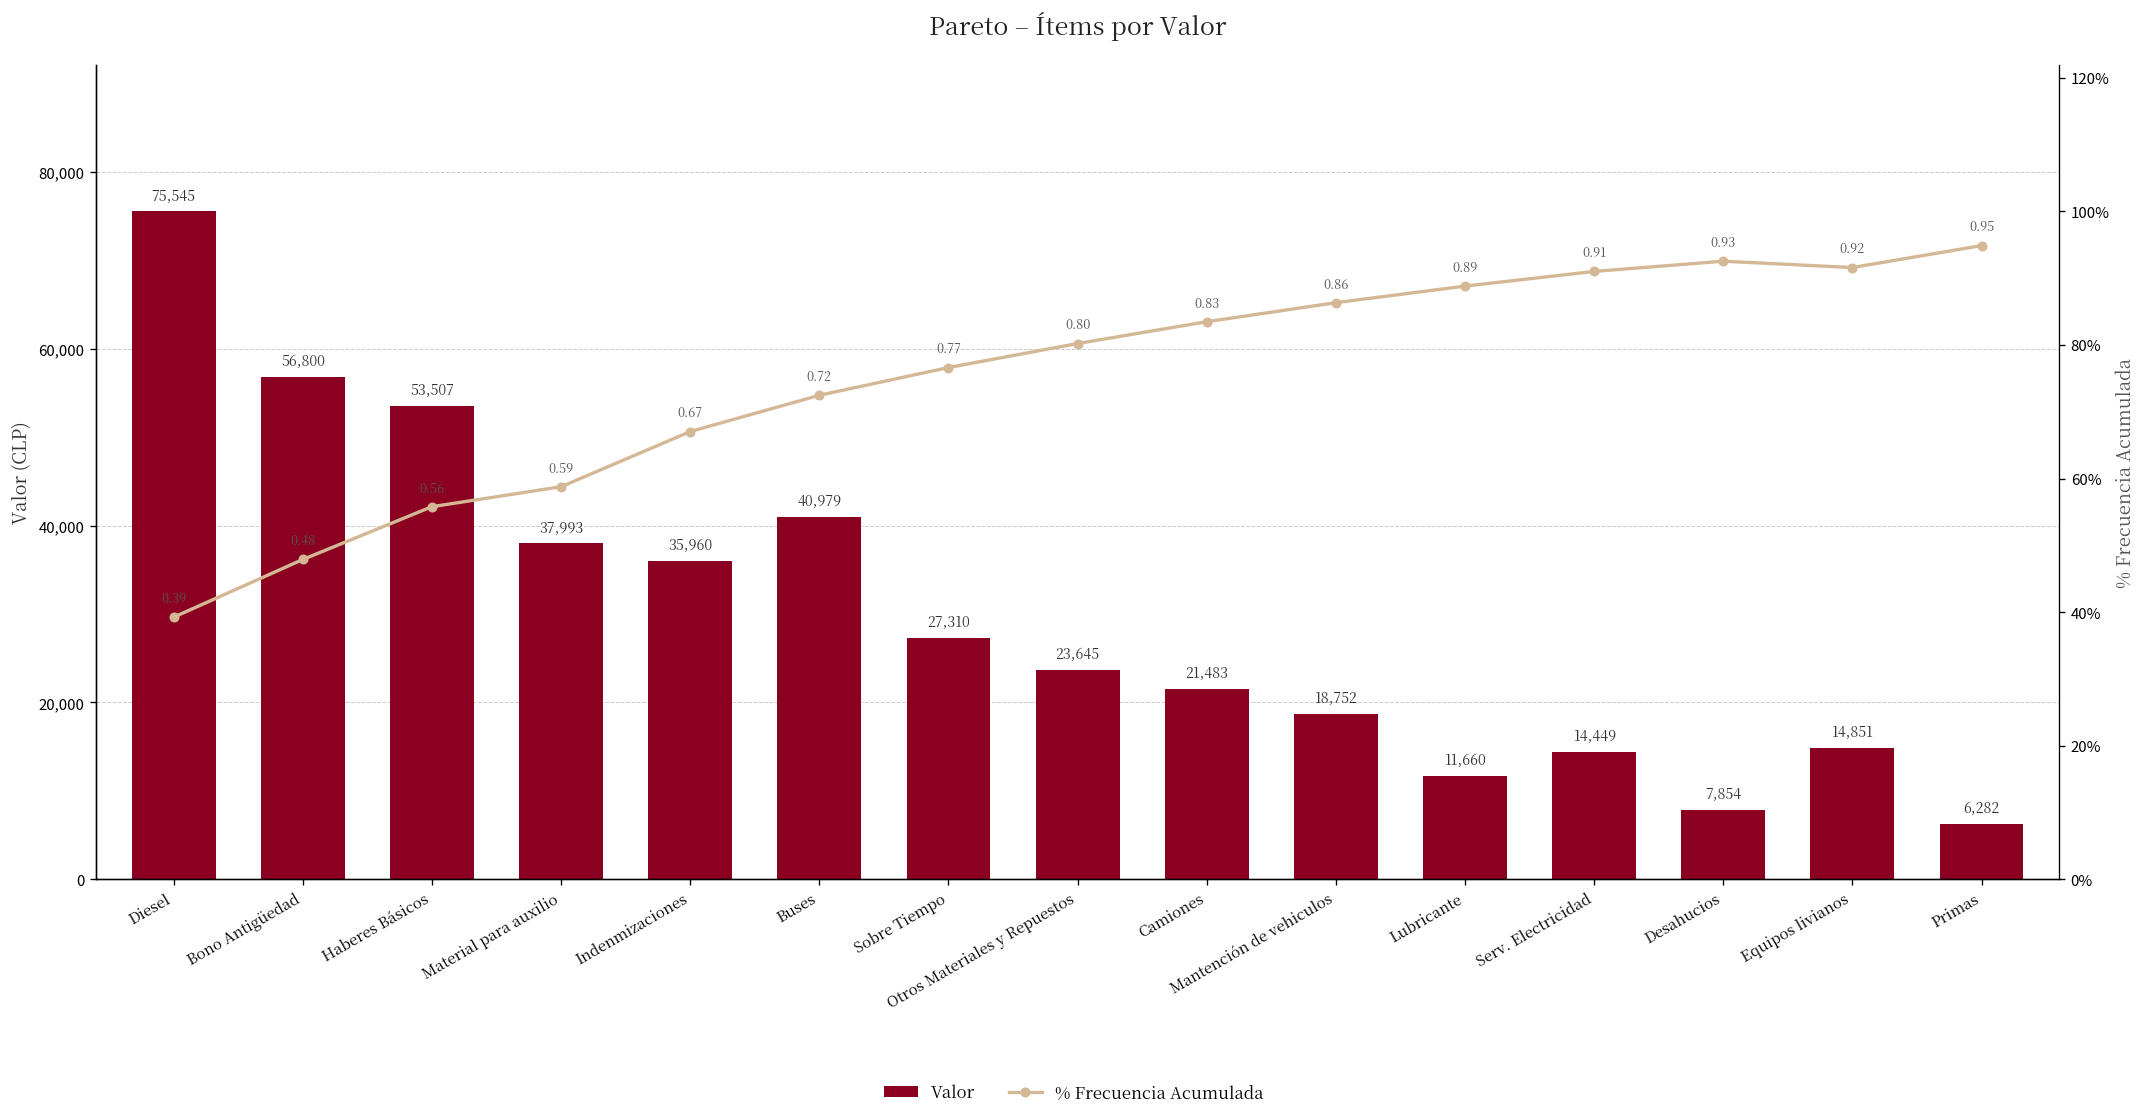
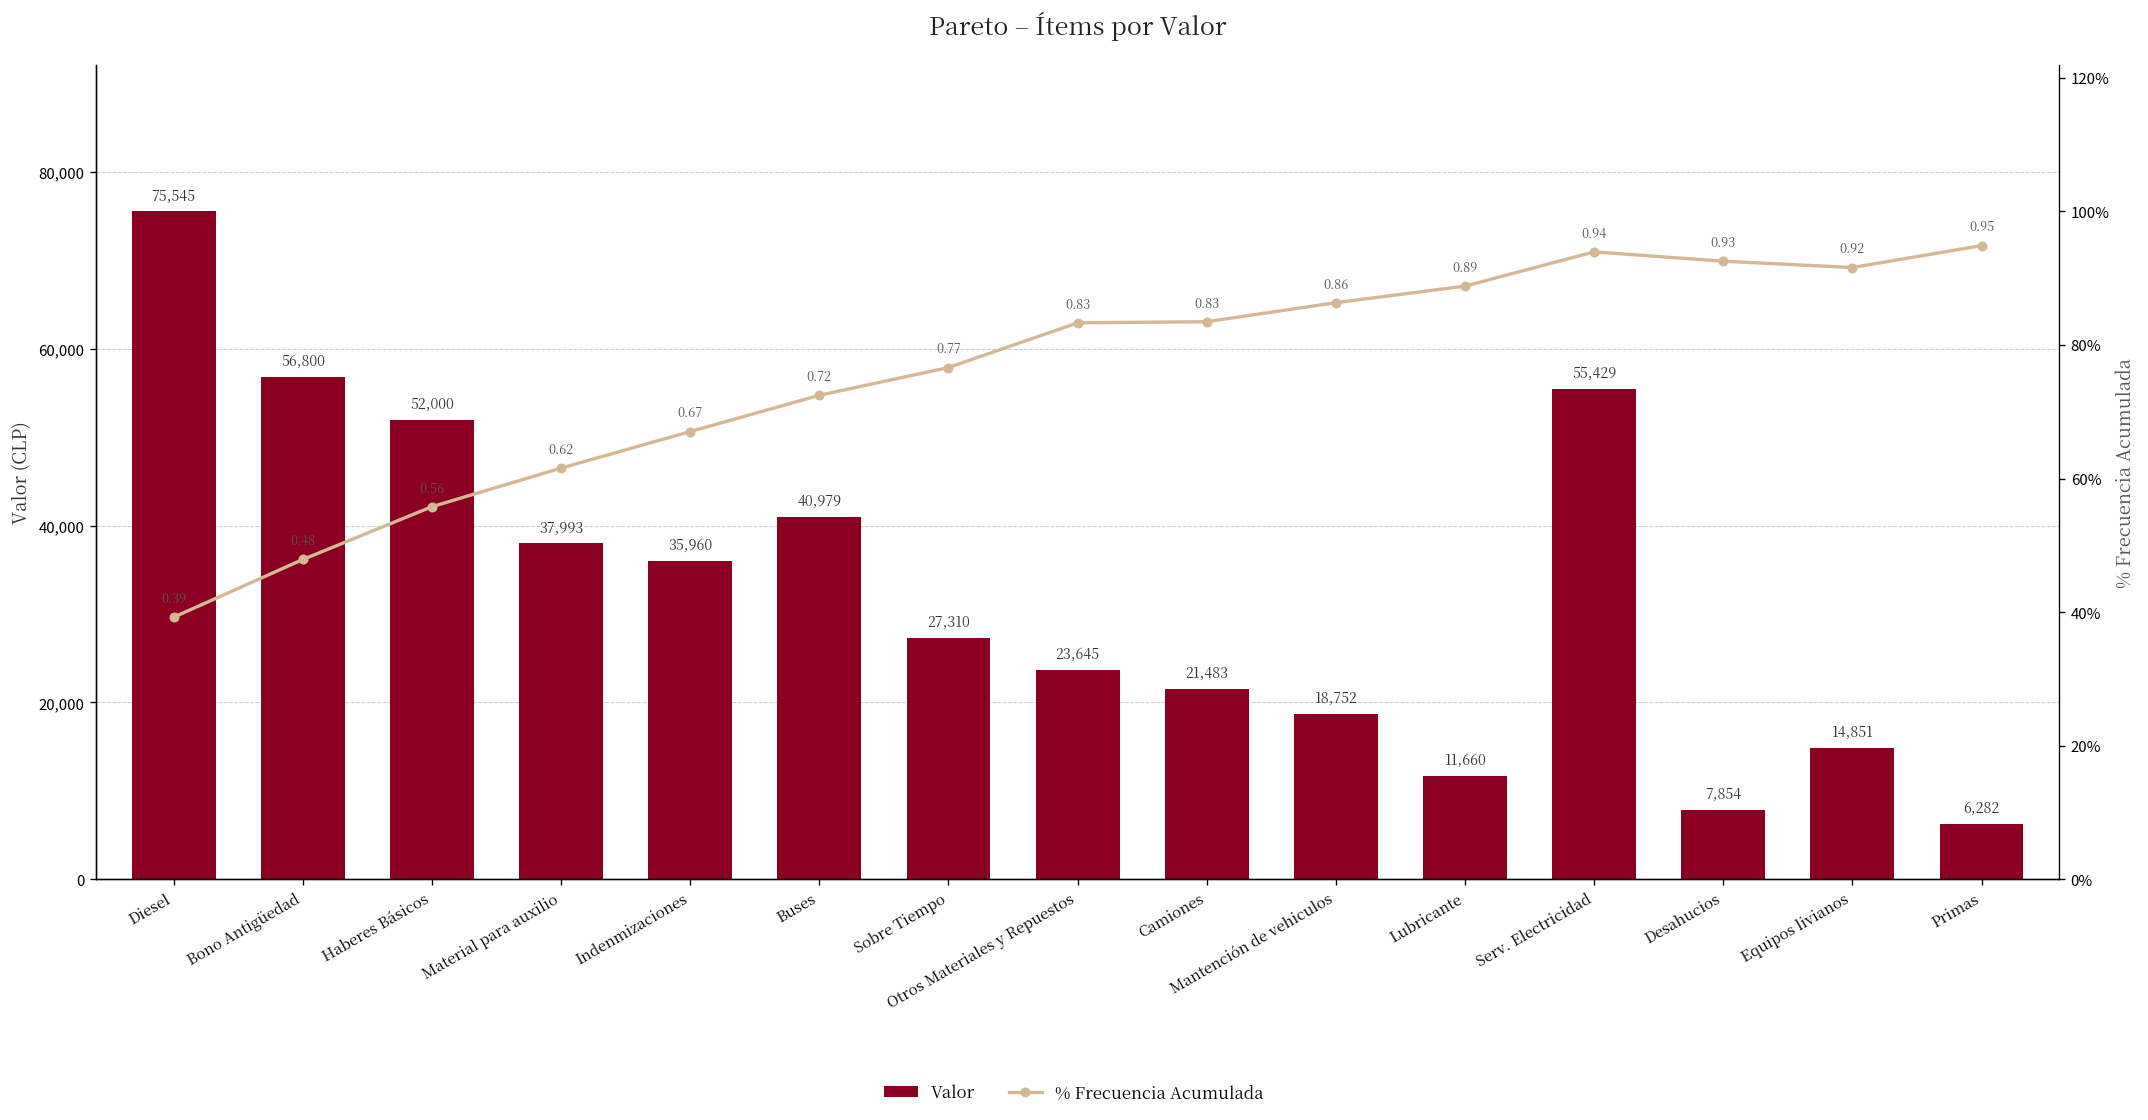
  {
    "Valor": {
      "Diesel": "75,545",
      "Bono Antigüedad": "56,800",
-     "Haberes Básicos": "53,507",
+     "Haberes Básicos": "52,000",
      "Material para auxilio": "37,993",
      "Indenmizaciones": "35,960",
      "Buses": "40,979",
      "Sobre Tiempo": "27,310",
      "Otros Materiales y Repuestos": "23,645",
      "Camiones": "21,483",
      "Mantención de vehiculos": "18,752",
      "Lubricante": "11,660",
-     "Serv. Electricidad": "14,449",
+     "Serv. Electricidad": "55,429",
      "Desahucios": "7,854",
      "Equipos livianos": "14,851",
      "Primas": "6,282"
    },
    "% Frecuencia Acumulada": {
      "Diesel": "0.39",
      "Bono Antigüedad": "0.48",
      "Haberes Básicos": "0.56",
-     "Material para auxilio": "0.59",
+     "Material para auxilio": "0.62",
      "Indenmizaciones": "0.67",
      "Buses": "0.72",
      "Sobre Tiempo": "0.77",
-     "Otros Materiales y Repuestos": "0.80",
+     "Otros Materiales y Repuestos": "0.83",
      "Camiones": "0.83",
      "Mantención de vehiculos": "0.86",
      "Lubricante": "0.89",
-     "Serv. Electricidad": "0.91",
+     "Serv. Electricidad": "0.94",
      "Desahucios": "0.93",
      "Equipos livianos": "0.92",
      "Primas": "0.95"
    }
  }
